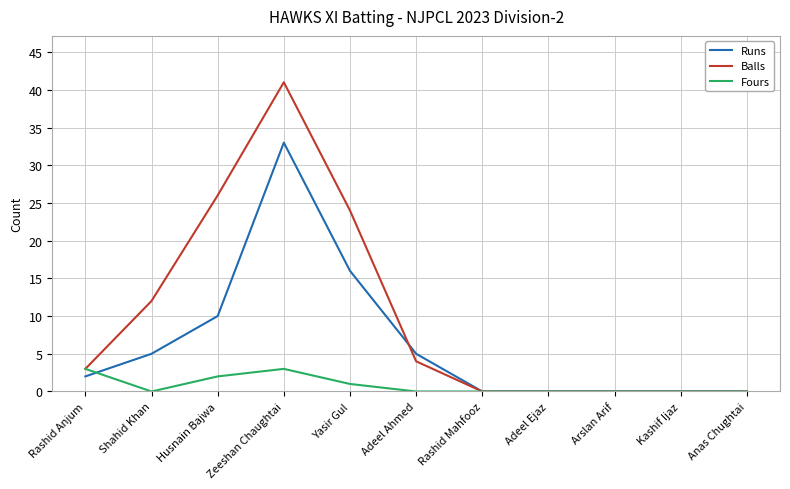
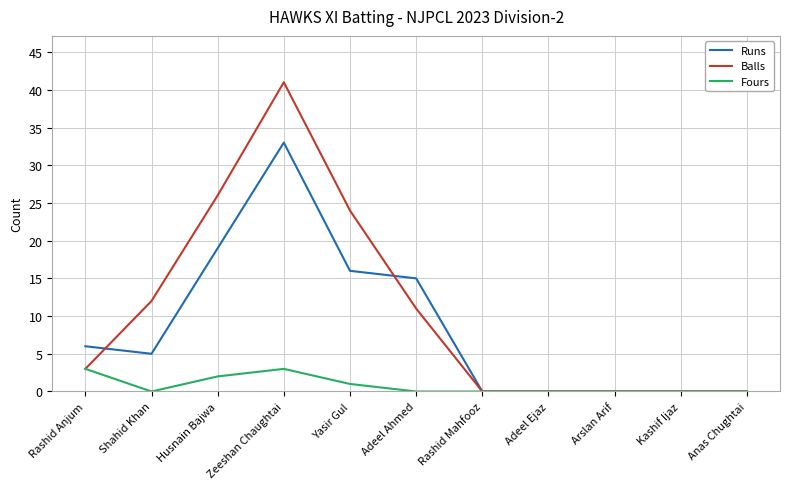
  {
    "Runs": {
-     "Rashid Anjum": 2,
+     "Rashid Anjum": 6,
      "Shahid Khan": 5,
-     "Husnain Bajwa": 10,
+     "Husnain Bajwa": 19,
      "Zeeshan Chaughtai": 33,
      "Yasir Gul": 16,
-     "Adeel Ahmed": 5
+     "Adeel Ahmed": 15
    },
    "Balls": {
      "Shahid Khan": 12,
      "Husnain Bajwa": 26,
      "Zeeshan Chaughtai": 41,
      "Yasir Gul": 24,
-     "Adeel Ahmed": 4
+     "Adeel Ahmed": 11
    },
    "Fours": {
      "Shahid Khan": 0,
      "Husnain Bajwa": 2,
      "Zeeshan Chaughtai": 3,
      "Yasir Gul": 1,
      "Adeel Ahmed": 0
    }
  }
